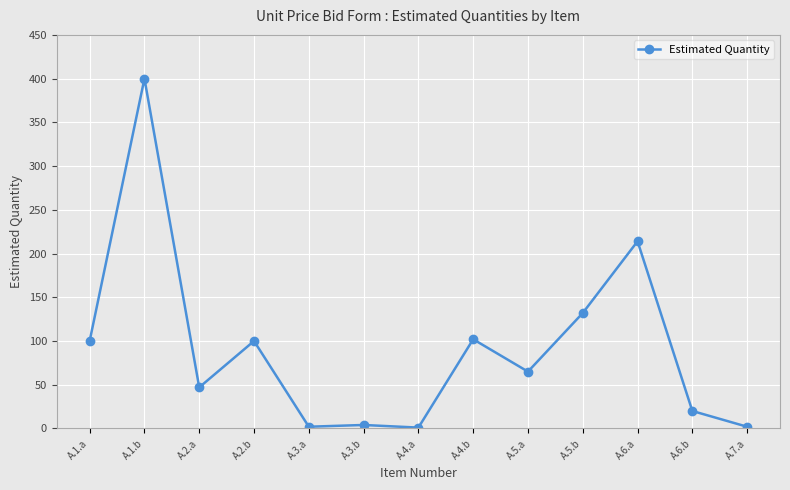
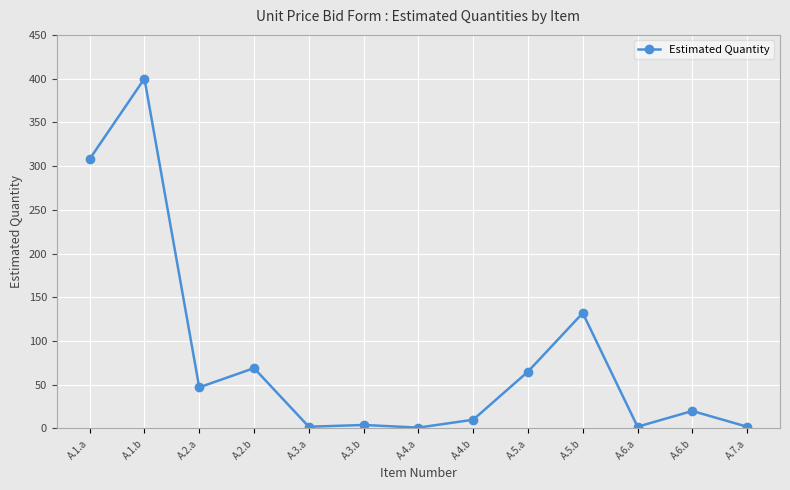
  {
-   "A.1.a": 100,
+   "A.1.a": 310,
    "A.1.b": 400,
    "A.2.a": 50,
-   "A.2.b": 100,
+   "A.2.b": 70,
    "A.3.a": 0,
    "A.3.b": 0,
    "A.4.a": 0,
-   "A.4.b": 100,
+   "A.4.b": 10,
    "A.5.a": 70,
    "A.5.b": 130,
-   "A.6.a": 210,
+   "A.6.a": 0,
    "A.6.b": 20,
    "A.7.a": 0
  }
